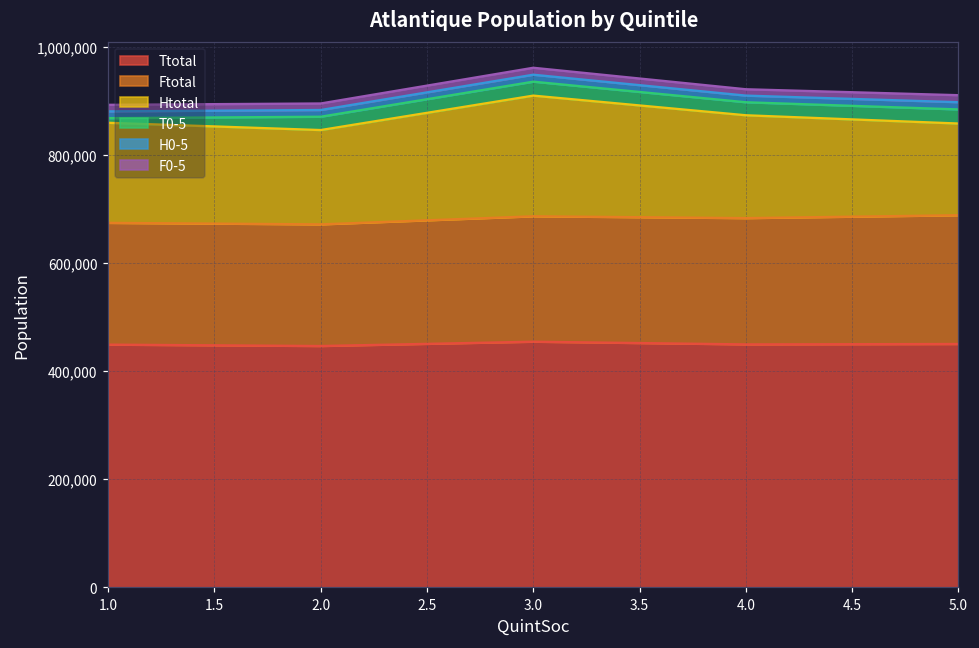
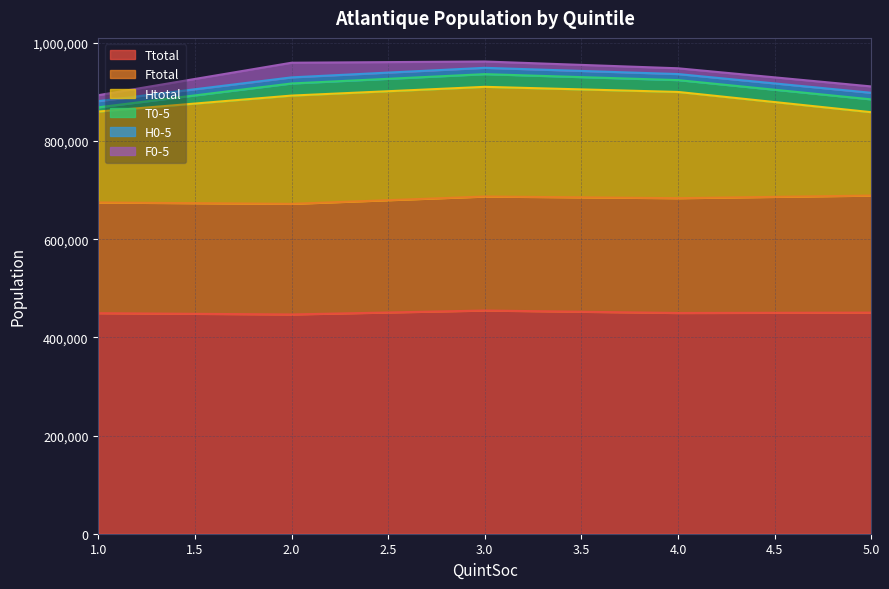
  {
    "Htotal": {
      "1.0": "190,000",
-     "2.0": "170,000",
+     "2.0": "220,000",
      "3.0": "220,000",
-     "4.0": "190,000",
+     "4.0": "220,000",
      "5.0": "170,000"
    },
    "T0-5": {
      "1.0": "10,000",
      "2.0": "20,000",
      "3.0": "30,000",
      "4.0": "20,000",
      "5.0": "30,000"
    },
    "H0-5": {
      "1.0": "10,000",
      "2.0": "10,000",
      "3.0": "10,000",
      "4.0": "10,000",
      "5.0": "10,000"
    },
    "F0-5": {
      "1.0": "10,000",
-     "2.0": "10,000",
+     "2.0": "30,000",
      "3.0": "10,000",
      "4.0": "10,000",
      "5.0": "10,000"
    }
  }
